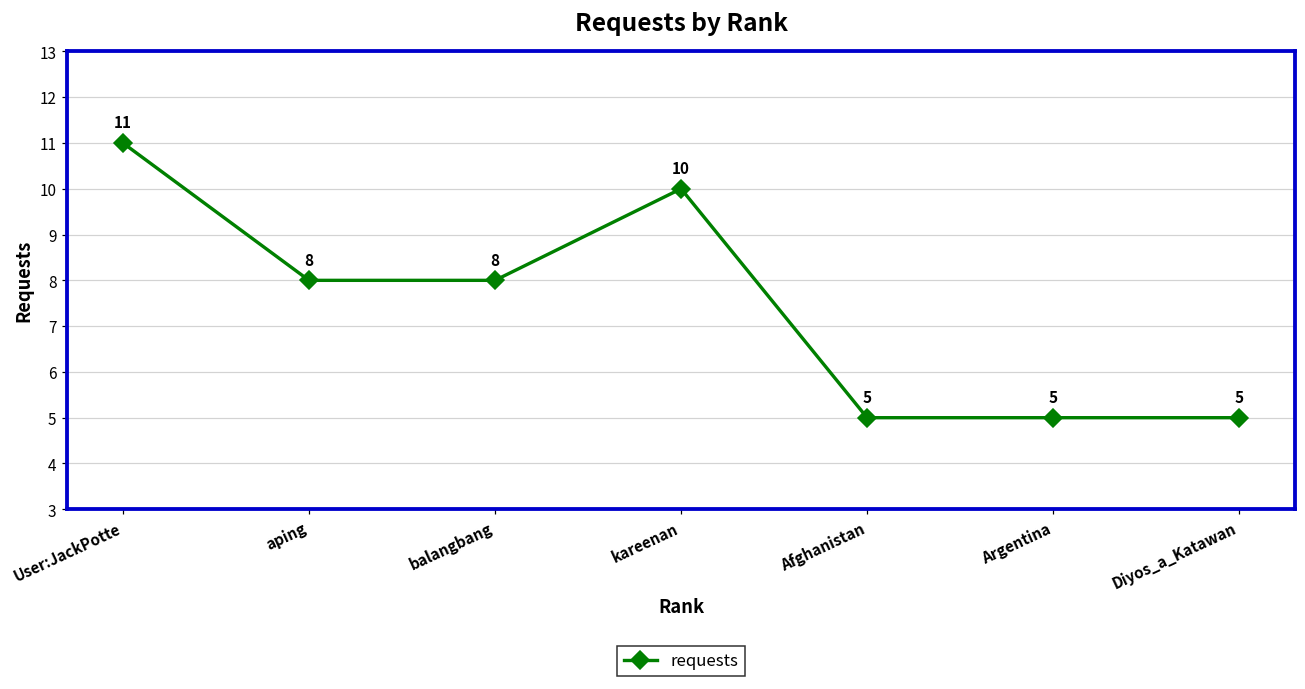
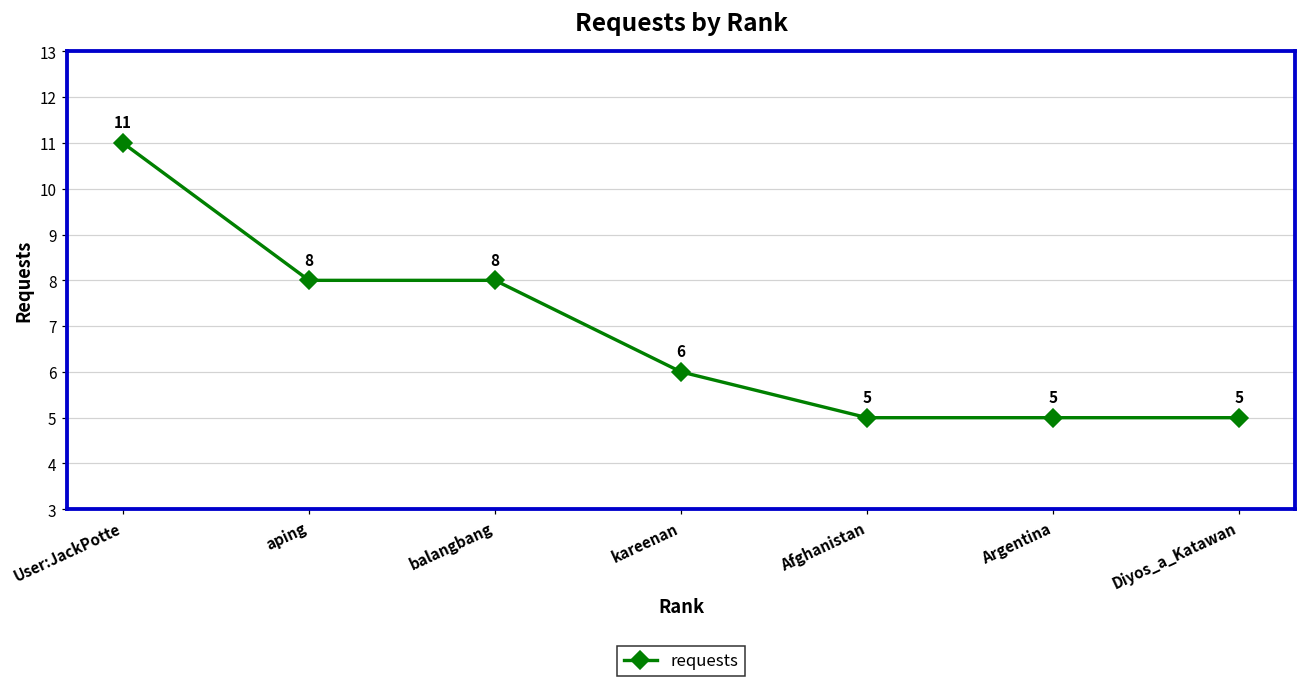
  {
    "User:JackPotte": 11,
    "aping": 8,
    "balangbang": 8,
-   "kareenan": 10,
+   "kareenan": 6,
    "Afghanistan": 5,
    "Argentina": 5,
    "Diyos_a_Katawan": 5
  }
